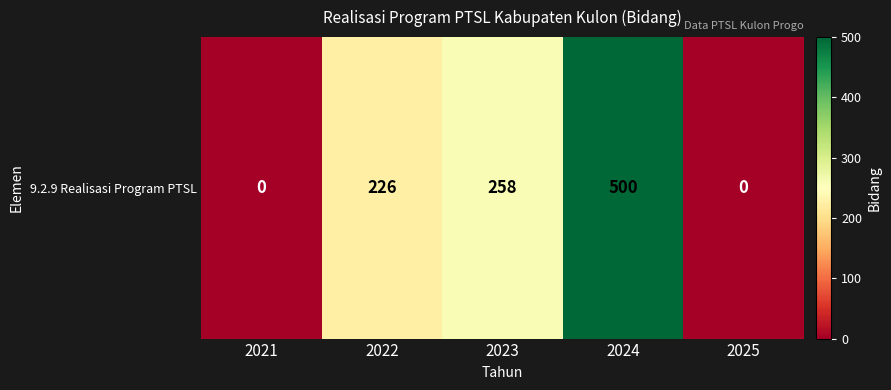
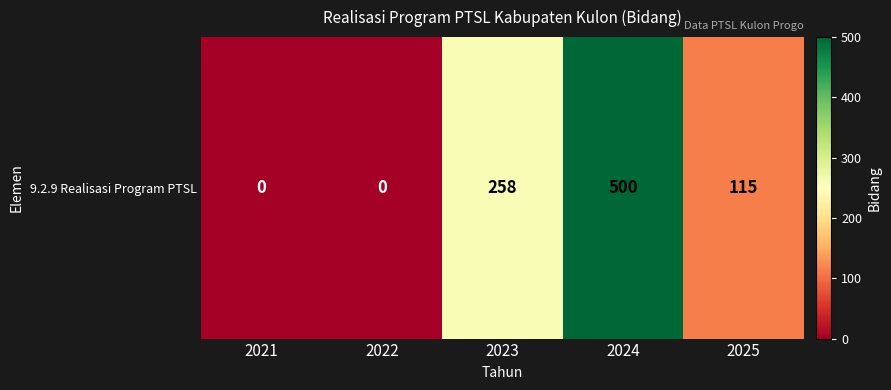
  {
    "9.2.9 Realisasi Program PTSL": {
      "2021": 0,
-     "2022": 226,
+     "2022": 0,
      "2023": 258,
      "2024": 500,
-     "2025": 0
+     "2025": 115
    }
  }
